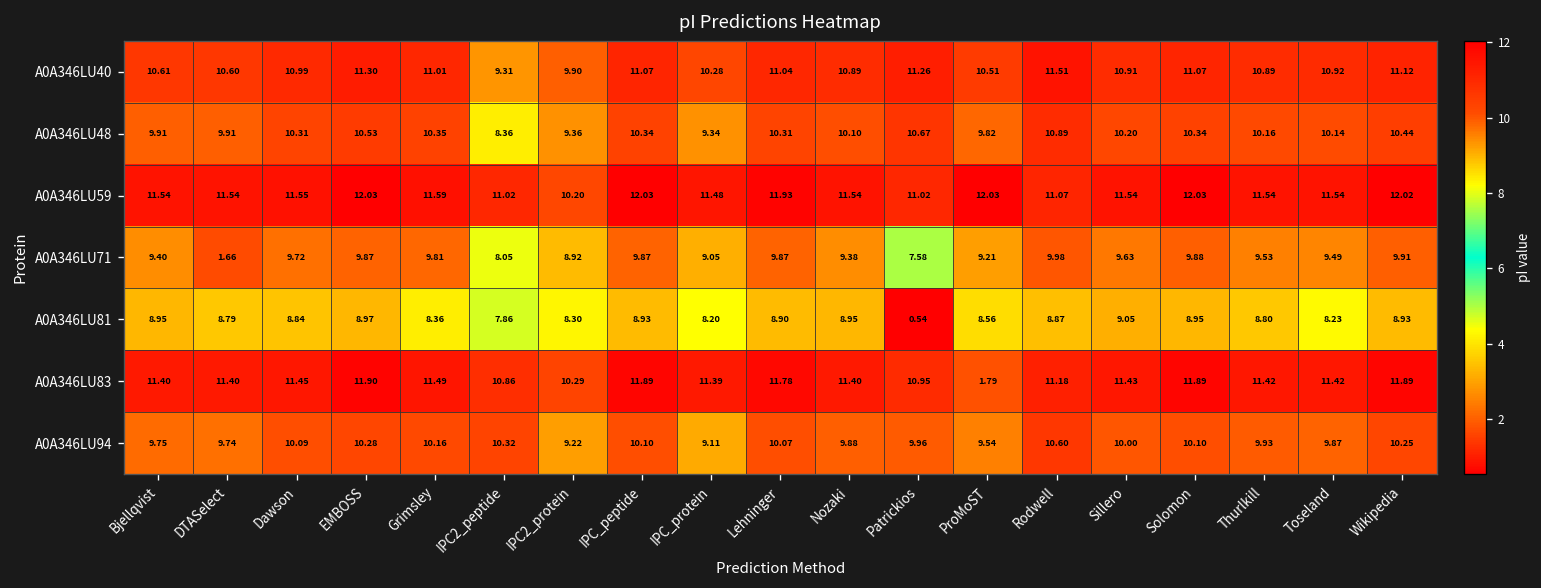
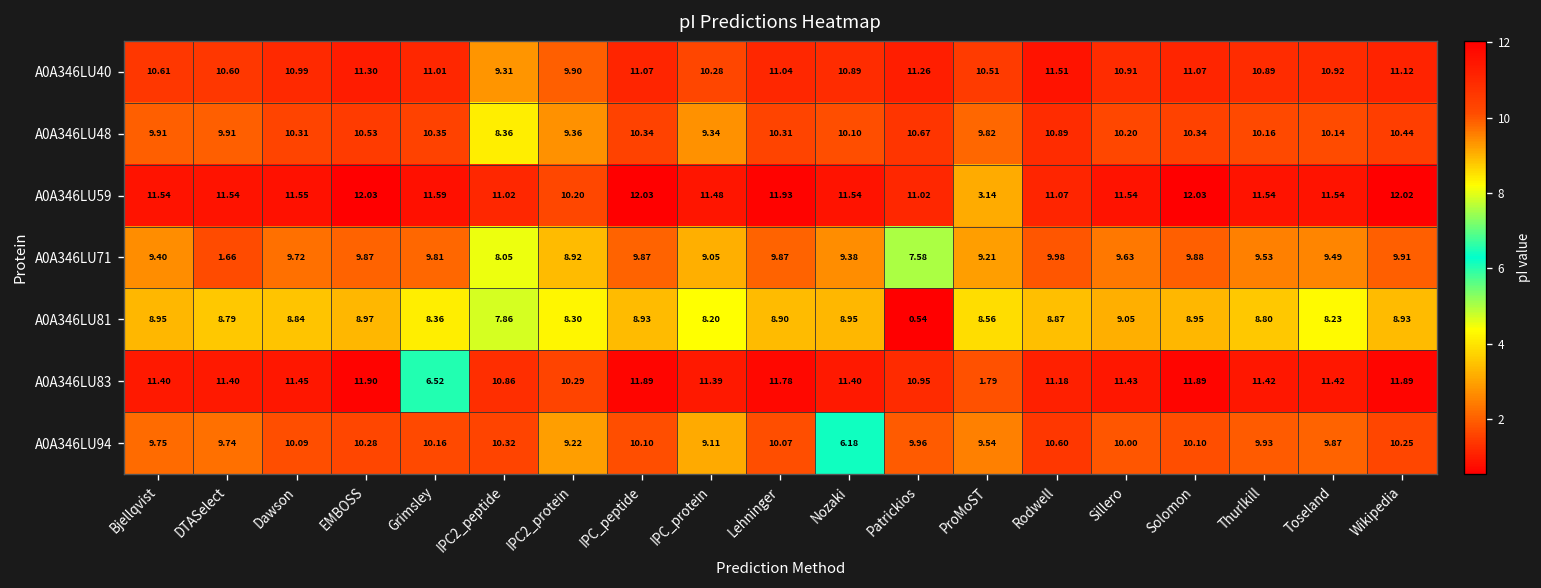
  {
    "A0A346LU40": {
      "Bjellqvist": 10.61,
      "DTASelect": 10.60,
      "Dawson": 10.99,
      "EMBOSS": 11.30,
      "Grimsley": 11.01,
      "IPC2_peptide": 9.31,
      "IPC2_protein": 9.90,
      "IPC_peptide": 11.07,
      "IPC_protein": 10.28,
      "Lehninger": 11.04,
      "Nozaki": 10.89,
      "Patrickios": 11.26,
      "ProMoST": 10.51,
      "Rodwell": 11.51,
      "Sillero": 10.91,
      "Solomon": 11.07,
      "Thurlkill": 10.89,
      "Toseland": 10.92,
      "Wikipedia": 11.12
    },
    "A0A346LU48": {
      "Bjellqvist": 9.91,
      "DTASelect": 9.91,
      "Dawson": 10.31,
      "EMBOSS": 10.53,
      "Grimsley": 10.35,
      "IPC2_peptide": 8.36,
      "IPC2_protein": 9.36,
      "IPC_peptide": 10.34,
      "IPC_protein": 9.34,
      "Lehninger": 10.31,
      "Nozaki": 10.10,
      "Patrickios": 10.67,
      "ProMoST": 9.82,
      "Rodwell": 10.89,
      "Sillero": 10.20,
      "Solomon": 10.34,
      "Thurlkill": 10.16,
      "Toseland": 10.14,
      "Wikipedia": 10.44
    },
    "A0A346LU59": {
      "Bjellqvist": 11.54,
      "DTASelect": 11.54,
      "Dawson": 11.55,
      "EMBOSS": 12.03,
      "Grimsley": 11.59,
      "IPC2_peptide": 11.02,
      "IPC2_protein": 10.20,
      "IPC_peptide": 12.03,
      "IPC_protein": 11.48,
      "Lehninger": 11.93,
      "Nozaki": 11.54,
      "Patrickios": 11.02,
-     "ProMoST": 12.03,
+     "ProMoST": 3.14,
      "Rodwell": 11.07,
      "Sillero": 11.54,
      "Solomon": 12.03,
      "Thurlkill": 11.54,
      "Toseland": 11.54,
      "Wikipedia": 12.02
    },
    "A0A346LU71": {
      "Bjellqvist": 9.40,
      "DTASelect": 1.66,
      "Dawson": 9.72,
      "EMBOSS": 9.87,
      "Grimsley": 9.81,
      "IPC2_peptide": 8.05,
      "IPC2_protein": 8.92,
      "IPC_peptide": 9.87,
      "IPC_protein": 9.05,
      "Lehninger": 9.87,
      "Nozaki": 9.38,
      "Patrickios": 7.58,
      "ProMoST": 9.21,
      "Rodwell": 9.98,
      "Sillero": 9.63,
      "Solomon": 9.88,
      "Thurlkill": 9.53,
      "Toseland": 9.49,
      "Wikipedia": 9.91
    },
    "A0A346LU81": {
      "Bjellqvist": 8.95,
      "DTASelect": 8.79,
      "Dawson": 8.84,
      "EMBOSS": 8.97,
      "Grimsley": 8.36,
      "IPC2_peptide": 7.86,
      "IPC2_protein": 8.30,
      "IPC_peptide": 8.93,
      "IPC_protein": 8.20,
      "Lehninger": 8.90,
      "Nozaki": 8.95,
      "Patrickios": 0.54,
      "ProMoST": 8.56,
      "Rodwell": 8.87,
      "Sillero": 9.05,
      "Solomon": 8.95,
      "Thurlkill": 8.80,
      "Toseland": 8.23,
      "Wikipedia": 8.93
    },
    "A0A346LU83": {
      "Bjellqvist": 11.40,
      "DTASelect": 11.40,
      "Dawson": 11.45,
      "EMBOSS": 11.90,
-     "Grimsley": 11.49,
+     "Grimsley": 6.52,
      "IPC2_peptide": 10.86,
      "IPC2_protein": 10.29,
      "IPC_peptide": 11.89,
      "IPC_protein": 11.39,
      "Lehninger": 11.78,
      "Nozaki": 11.40,
      "Patrickios": 10.95,
      "ProMoST": 1.79,
      "Rodwell": 11.18,
      "Sillero": 11.43,
      "Solomon": 11.89,
      "Thurlkill": 11.42,
      "Toseland": 11.42,
      "Wikipedia": 11.89
    },
    "A0A346LU94": {
      "Bjellqvist": 9.75,
      "DTASelect": 9.74,
      "Dawson": 10.09,
      "EMBOSS": 10.28,
      "Grimsley": 10.16,
      "IPC2_peptide": 10.32,
      "IPC2_protein": 9.22,
      "IPC_peptide": 10.10,
      "IPC_protein": 9.11,
      "Lehninger": 10.07,
-     "Nozaki": 9.88,
+     "Nozaki": 6.18,
      "Patrickios": 9.96,
      "ProMoST": 9.54,
      "Rodwell": 10.60,
      "Sillero": 10.00,
      "Solomon": 10.10,
      "Thurlkill": 9.93,
      "Toseland": 9.87,
      "Wikipedia": 10.25
    }
  }
